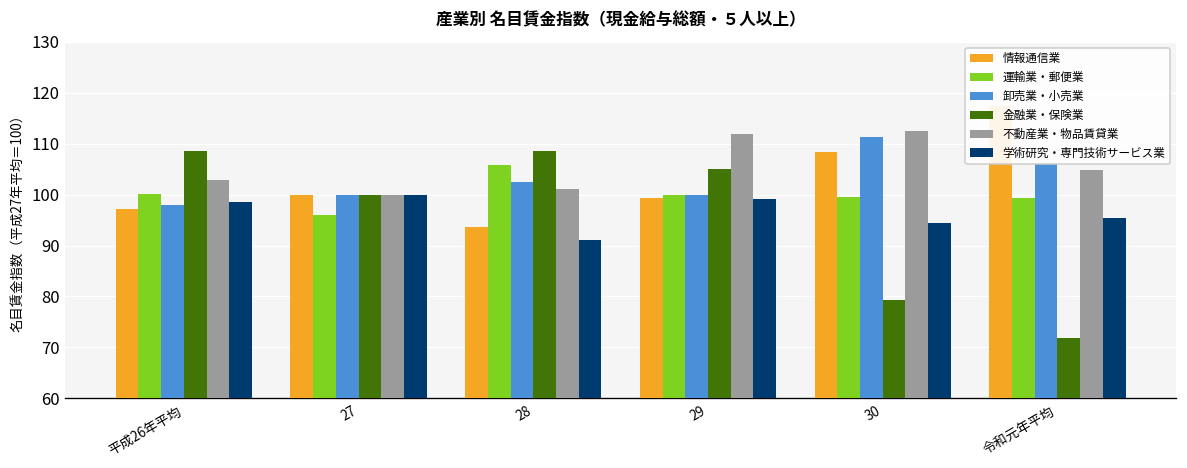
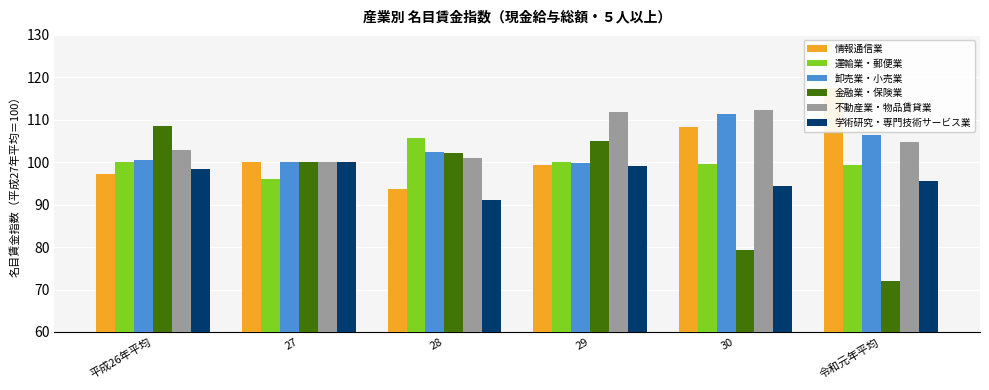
  {
    "情報通信業": {
      "平成26年平均": 97,
      "27": 100,
      "28": 94,
      "29": 99,
      "30": 108
    },
    "運輸業・郵便業": {
      "平成26年平均": 100,
      "27": 96,
      "28": 106,
      "29": 100,
      "30": 100,
      "令和元年平均": 99
    },
    "卸売業・小売業": {
-     "平成26年平均": 98,
+     "平成26年平均": 101,
      "27": 100,
      "28": 102,
      "29": 100,
      "30": 111,
      "令和元年平均": 106
    },
    "金融業・保険業": {
      "平成26年平均": 109,
      "27": 100,
-     "28": 109,
+     "28": 102,
      "29": 105,
      "30": 79,
      "令和元年平均": 72
    },
    "不動産業・物品賃貸業": {
      "平成26年平均": 103,
      "27": 100,
      "28": 101,
      "29": 112,
      "30": 112,
      "令和元年平均": 105
    },
    "学術研究・専門技術サービス業": {
      "平成26年平均": 99,
      "27": 100,
      "28": 91,
      "29": 99,
      "30": 94,
      "令和元年平均": 96
    }
  }
